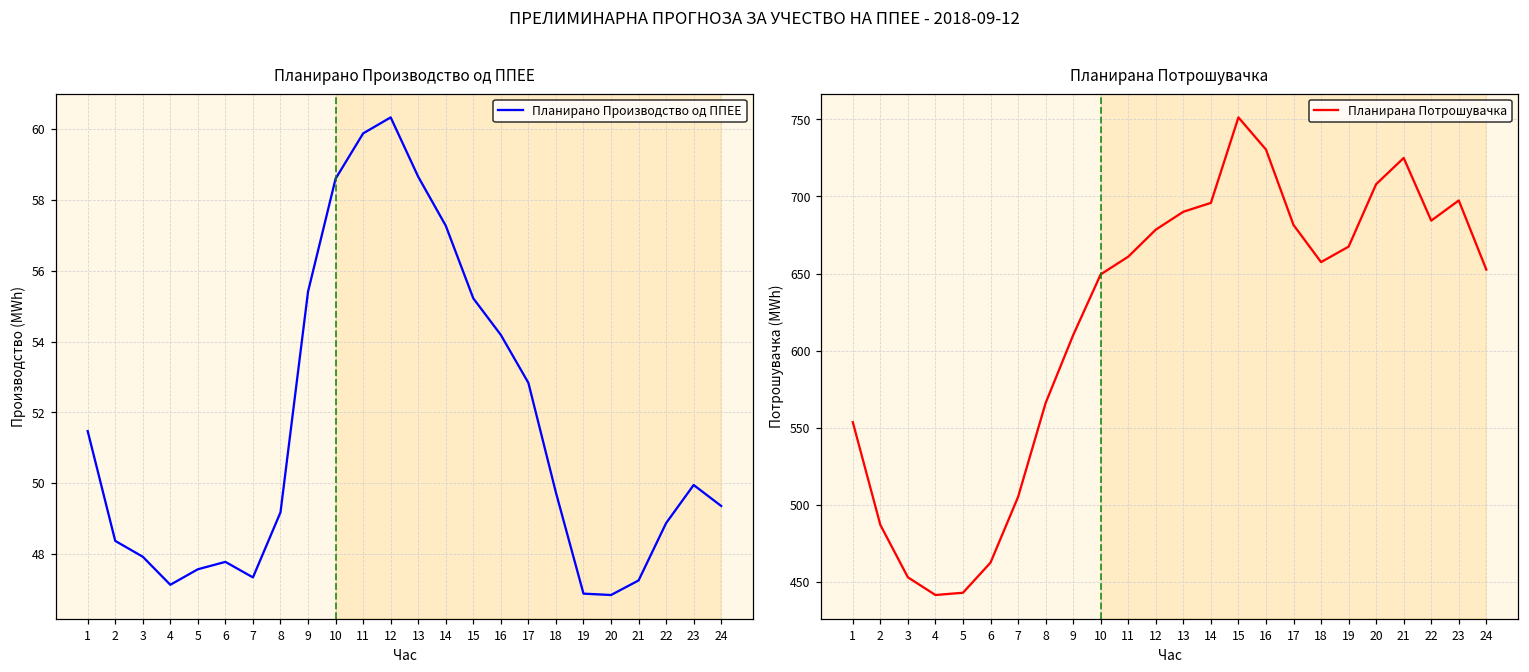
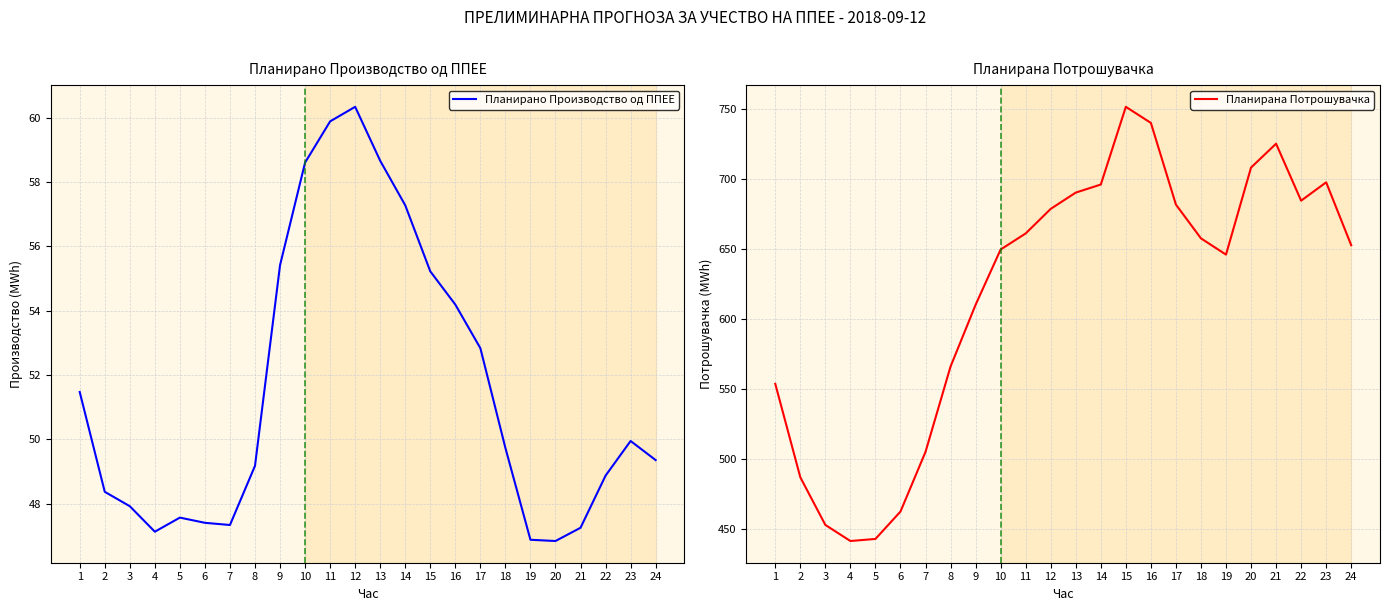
  {
    "Планирано Производство од ППЕЕ": {
      "1": 51.5,
      "2": 48.4,
      "3": 47.9,
      "4": 47.1,
      "5": 47.6,
-     "6": 47.8,
+     "6": 47.4,
      "7": 47.3,
      "8": 49.2,
      "9": 55.4,
      "10": 58.6,
      "11": 59.9,
      "12": 60.3,
      "13": 58.7,
      "14": 57.3,
      "15": 55.2,
      "16": 54.2,
      "17": 52.8,
      "18": 49.7,
      "19": 46.9,
      "20": 46.8,
      "21": 47.3,
      "22": 48.9,
      "23": 50.0,
      "24": 49.4
    },
    "Планирана Потрошувачка": {
      "1": 554,
      "2": 487,
      "3": 453,
      "4": 441,
      "5": 443,
      "6": 462,
      "7": 505,
      "8": 566,
      "9": 610,
      "10": 649,
      "11": 661,
      "12": 678,
      "13": 690,
      "14": 696,
      "15": 751,
-     "16": 730,
+     "16": 740,
      "17": 682,
      "18": 657,
-     "19": 667,
+     "19": 646,
      "20": 708,
      "21": 725,
      "22": 684,
      "23": 697,
      "24": 653
    }
  }
